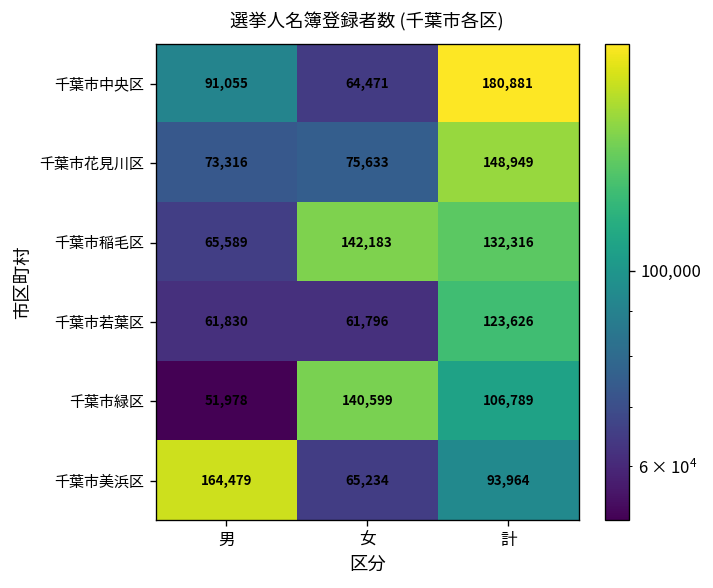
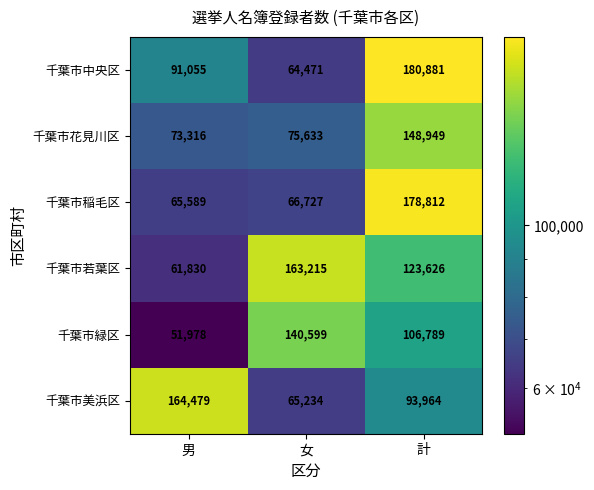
  {
    "千葉市中央区": {
      "男": "91,055",
      "女": "64,471",
      "計": "180,881"
    },
    "千葉市花見川区": {
      "男": "73,316",
      "女": "75,633",
      "計": "148,949"
    },
    "千葉市稲毛区": {
      "男": "65,589",
-     "女": "142,183",
-     "計": "132,316"
+     "女": "66,727",
+     "計": "178,812"
    },
    "千葉市若葉区": {
      "男": "61,830",
-     "女": "61,796",
+     "女": "163,215",
      "計": "123,626"
    },
    "千葉市緑区": {
      "男": "51,978",
      "女": "140,599",
      "計": "106,789"
    },
    "千葉市美浜区": {
      "男": "164,479",
      "女": "65,234",
      "計": "93,964"
    }
  }
